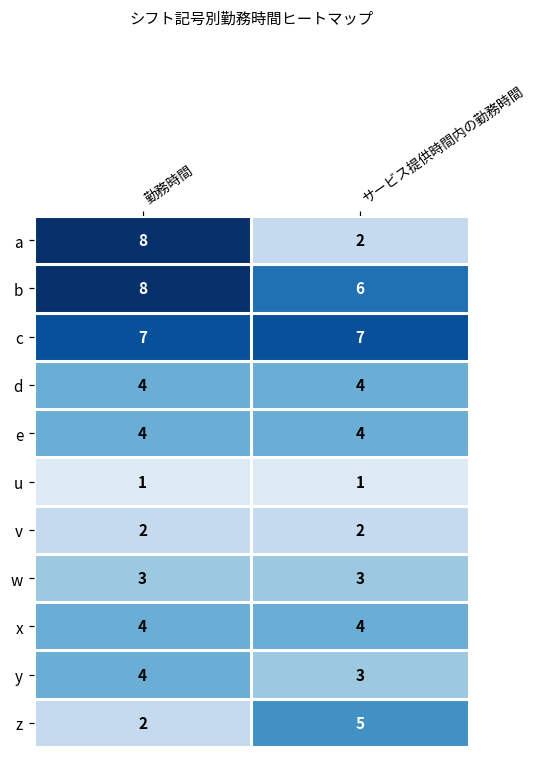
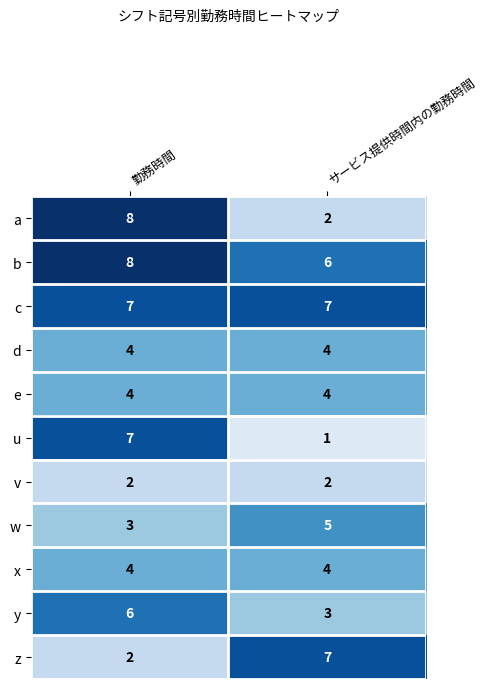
  {
    "a": {
      "勤務時間": 8,
      "サービス提供時間内の勤務時間": 2
    },
    "b": {
      "勤務時間": 8,
      "サービス提供時間内の勤務時間": 6
    },
    "c": {
      "勤務時間": 7,
      "サービス提供時間内の勤務時間": 7
    },
    "d": {
      "勤務時間": 4,
      "サービス提供時間内の勤務時間": 4
    },
    "e": {
      "勤務時間": 4,
      "サービス提供時間内の勤務時間": 4
    },
    "u": {
-     "勤務時間": 1,
+     "勤務時間": 7,
      "サービス提供時間内の勤務時間": 1
    },
    "v": {
      "勤務時間": 2,
      "サービス提供時間内の勤務時間": 2
    },
    "w": {
      "勤務時間": 3,
-     "サービス提供時間内の勤務時間": 3
+     "サービス提供時間内の勤務時間": 5
    },
    "x": {
      "勤務時間": 4,
      "サービス提供時間内の勤務時間": 4
    },
    "y": {
-     "勤務時間": 4,
+     "勤務時間": 6,
      "サービス提供時間内の勤務時間": 3
    },
    "z": {
      "勤務時間": 2,
-     "サービス提供時間内の勤務時間": 5
+     "サービス提供時間内の勤務時間": 7
    }
  }
